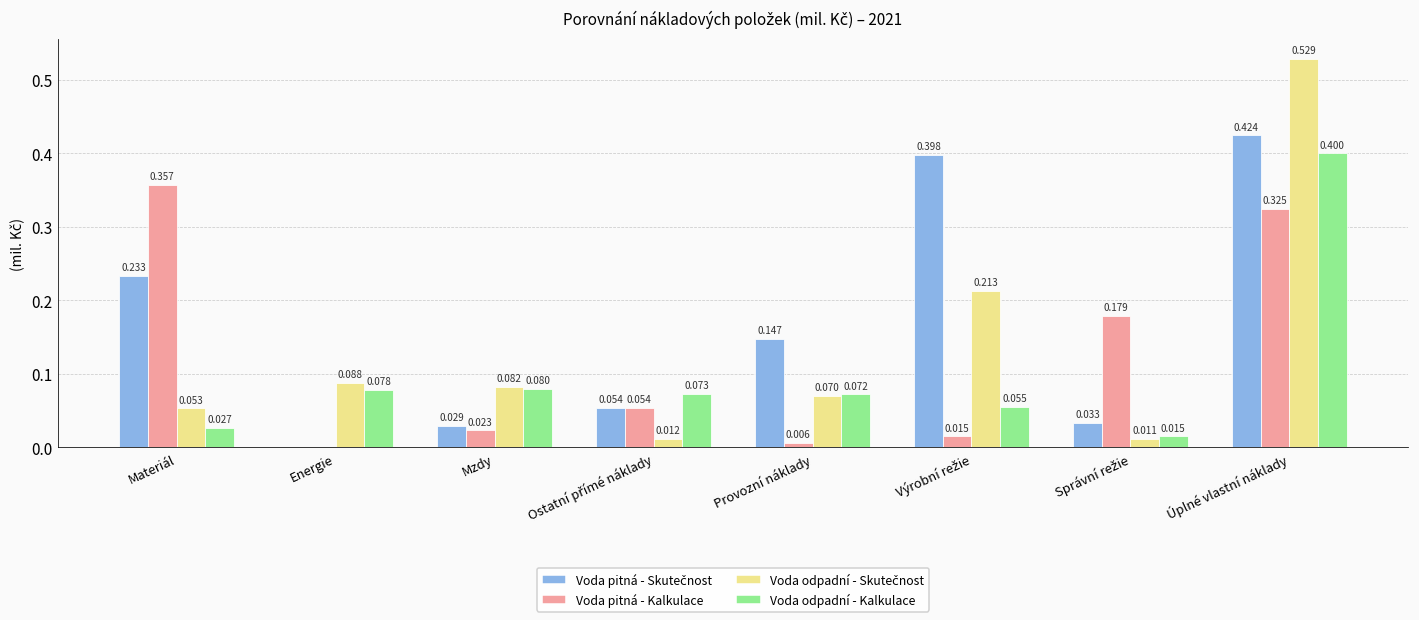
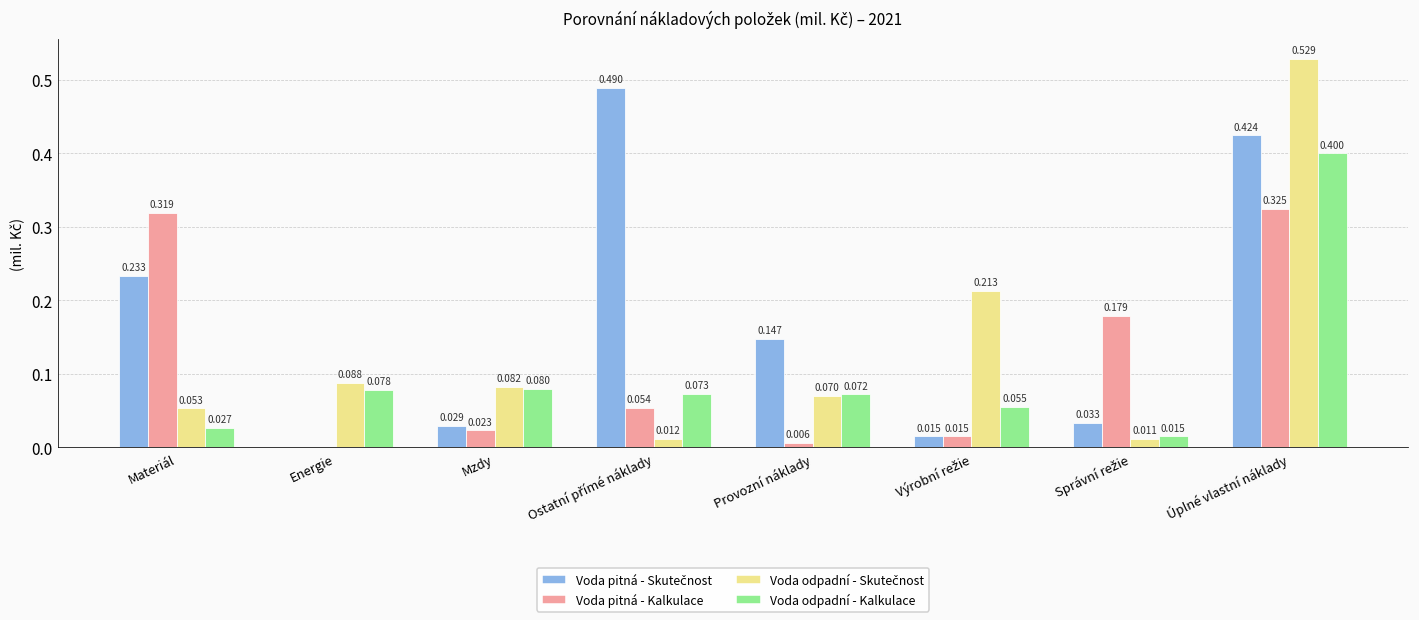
  {
    "Voda pitná - Skutečnost": {
      "Materiál": 0.233,
      "Mzdy": 0.029,
-     "Ostatní přímé náklady": 0.054,
+     "Ostatní přímé náklady": 0.490,
      "Provozní náklady": 0.147,
-     "Výrobní režie": 0.398,
+     "Výrobní režie": 0.015,
      "Správní režie": 0.033,
      "Úplné vlastní náklady": 0.424
    },
    "Voda pitná - Kalkulace": {
-     "Materiál": 0.357,
+     "Materiál": 0.319,
      "Mzdy": 0.023,
      "Ostatní přímé náklady": 0.054,
      "Provozní náklady": 0.006,
      "Výrobní režie": 0.015,
      "Správní režie": 0.179,
      "Úplné vlastní náklady": 0.325
    },
    "Voda odpadní - Skutečnost": {
      "Materiál": 0.053,
      "Energie": 0.088,
      "Mzdy": 0.082,
      "Ostatní přímé náklady": 0.012,
      "Provozní náklady": 0.070,
      "Výrobní režie": 0.213,
      "Správní režie": 0.011,
      "Úplné vlastní náklady": 0.529
    },
    "Voda odpadní - Kalkulace": {
      "Materiál": 0.027,
      "Energie": 0.078,
      "Mzdy": 0.080,
      "Ostatní přímé náklady": 0.073,
      "Provozní náklady": 0.072,
      "Výrobní režie": 0.055,
      "Správní režie": 0.015,
      "Úplné vlastní náklady": 0.400
    }
  }
